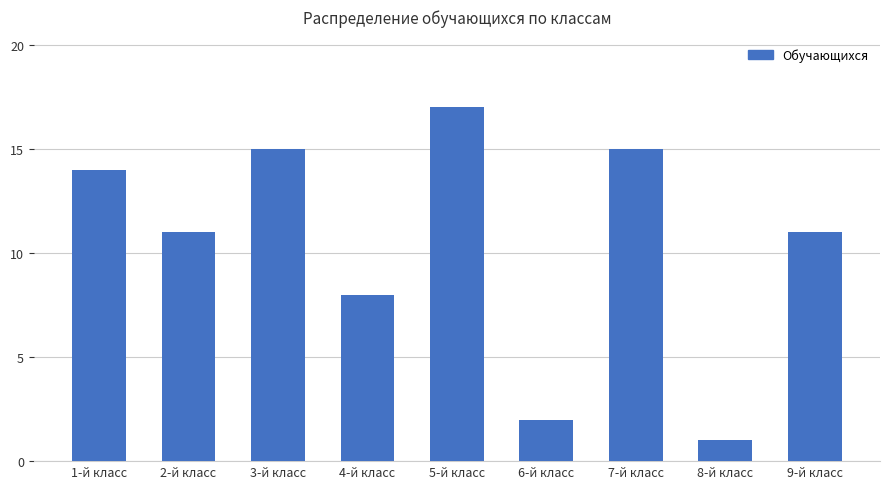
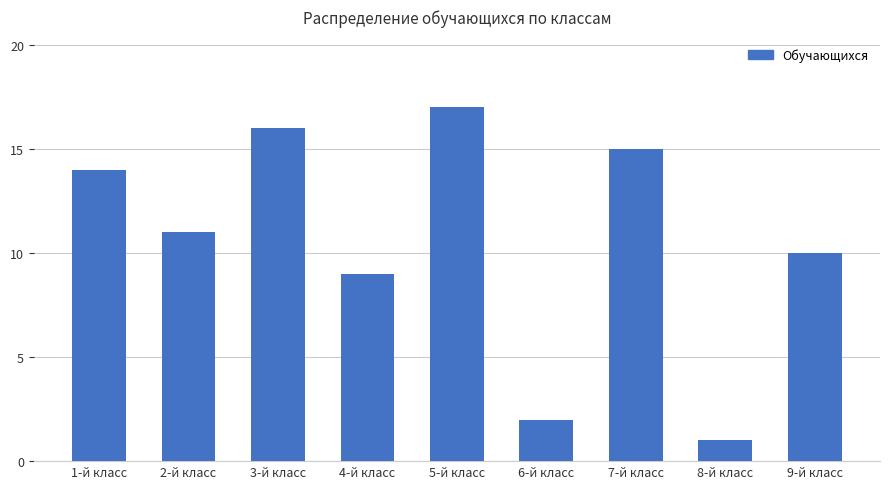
  {
    "1-й класс": 14,
    "2-й класс": 11,
-   "3-й класс": 15,
-   "4-й класс": 8,
+   "3-й класс": 16,
+   "4-й класс": 9,
    "5-й класс": 17,
    "6-й класс": 2,
    "7-й класс": 15,
    "8-й класс": 1,
-   "9-й класс": 11
+   "9-й класс": 10
  }
